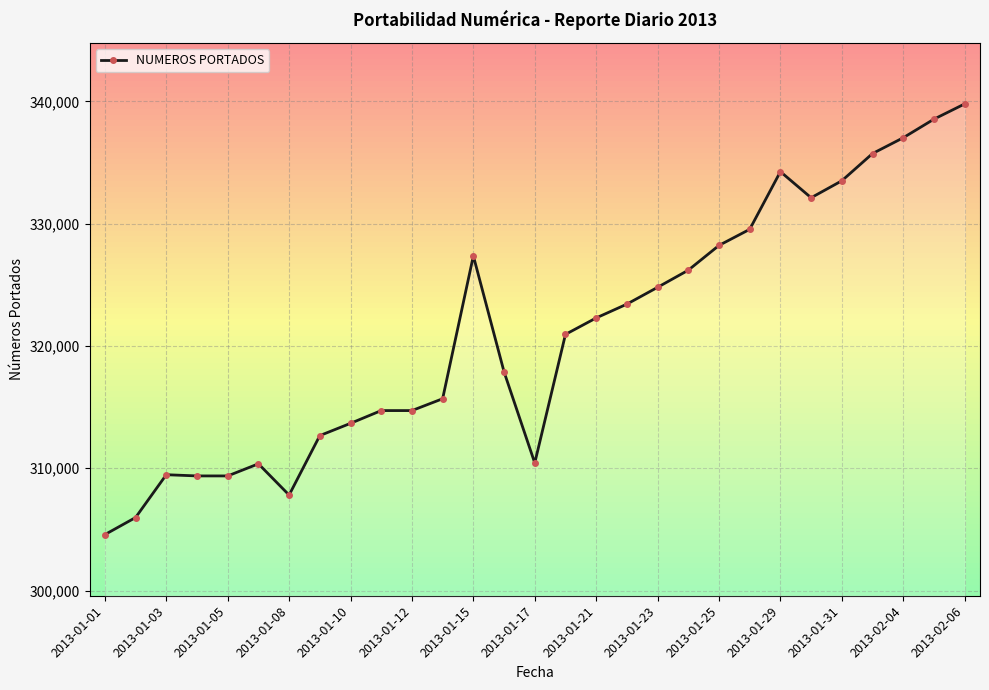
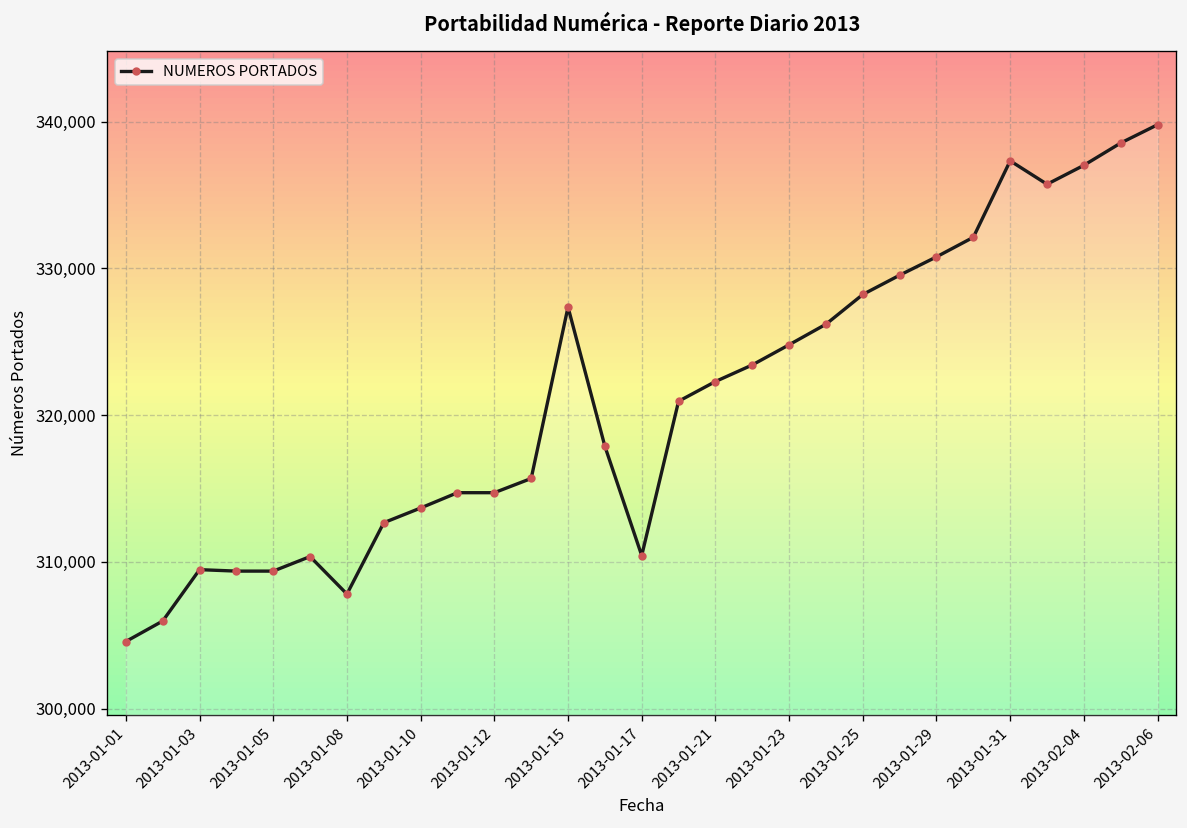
  {
    "2013-01-01": "304,600",
    "2013-01-03": "309,500",
    "2013-01-05": "309,400",
    "2013-01-08": "307,800",
    "2013-01-10": "313,700",
    "2013-01-12": "314,700",
    "2013-01-15": "327,400",
    "2013-01-17": "310,400",
    "2013-01-21": "322,300",
    "2013-01-23": "324,800",
    "2013-01-25": "328,200",
-   "2013-01-29": "334,200",
-   "2013-01-31": "333,500",
+   "2013-01-29": "330,800",
+   "2013-01-31": "337,300",
    "2013-02-04": "337,000",
    "2013-02-06": "339,800"
  }
